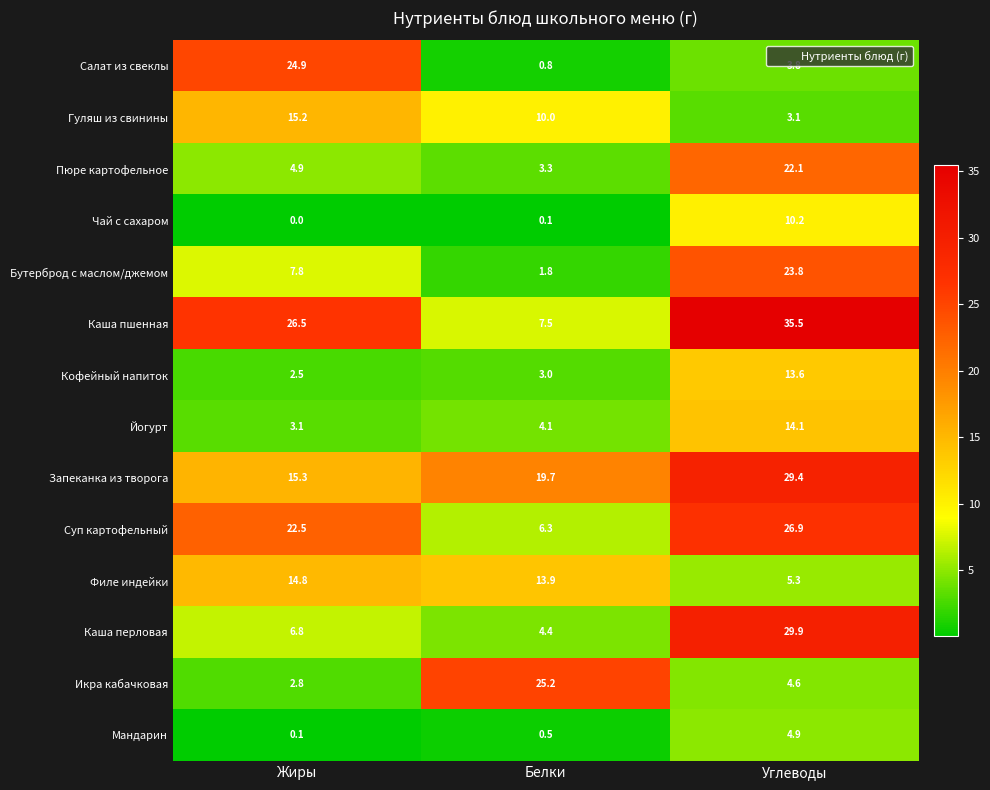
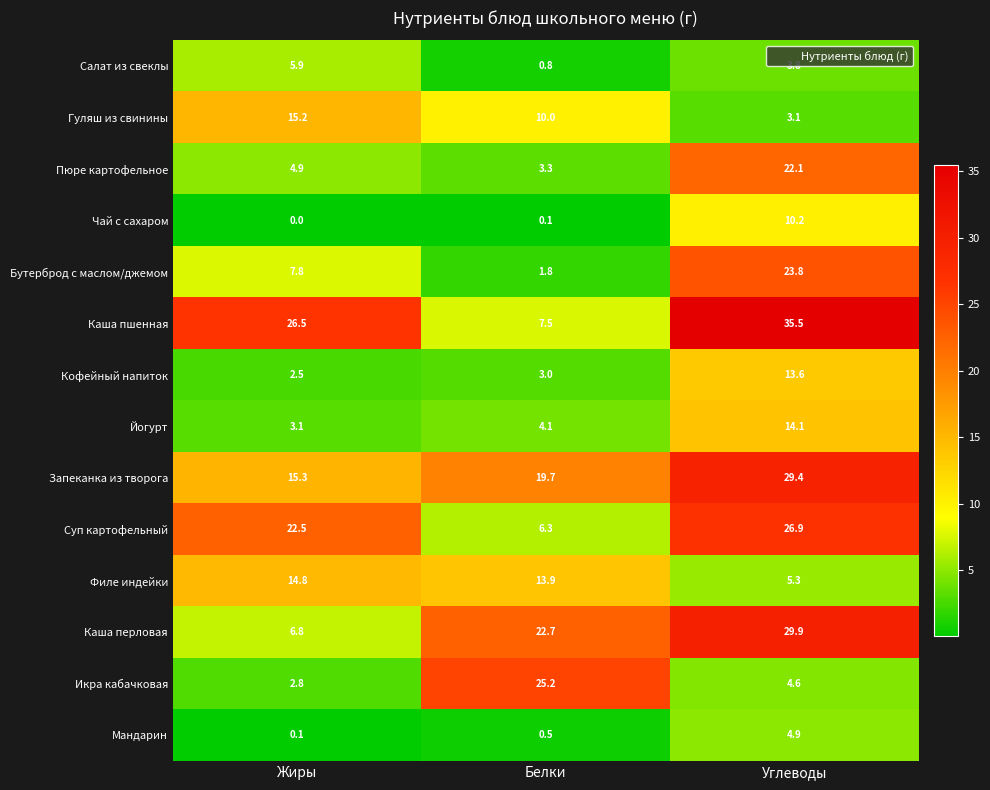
  {
    "Салат из свеклы": {
-     "Жиры": 24.9,
+     "Жиры": 5.9,
      "Белки": 0.8
    },
    "Гуляш из свинины": {
      "Жиры": 15.2,
      "Белки": 10.0,
      "Углеводы": 3.1
    },
    "Пюре картофельное": {
      "Жиры": 4.9,
      "Белки": 3.3,
      "Углеводы": 22.1
    },
    "Чай с сахаром": {
      "Жиры": 0.0,
      "Белки": 0.1,
      "Углеводы": 10.2
    },
    "Бутерброд с маслом/джемом": {
      "Жиры": 7.8,
      "Белки": 1.8,
      "Углеводы": 23.8
    },
    "Каша пшенная": {
      "Жиры": 26.5,
      "Белки": 7.5,
      "Углеводы": 35.5
    },
    "Кофейный напиток": {
      "Жиры": 2.5,
      "Белки": 3.0,
      "Углеводы": 13.6
    },
    "Йогурт": {
      "Жиры": 3.1,
      "Белки": 4.1,
      "Углеводы": 14.1
    },
    "Запеканка из творога": {
      "Жиры": 15.3,
      "Белки": 19.7,
      "Углеводы": 29.4
    },
    "Суп картофельный": {
      "Жиры": 22.5,
      "Белки": 6.3,
      "Углеводы": 26.9
    },
    "Филе индейки": {
      "Жиры": 14.8,
      "Белки": 13.9,
      "Углеводы": 5.3
    },
    "Каша перловая": {
      "Жиры": 6.8,
-     "Белки": 4.4,
+     "Белки": 22.7,
      "Углеводы": 29.9
    },
    "Икра кабачковая": {
      "Жиры": 2.8,
      "Белки": 25.2,
      "Углеводы": 4.6
    },
    "Мандарин": {
      "Жиры": 0.1,
      "Белки": 0.5,
      "Углеводы": 4.9
    }
  }
